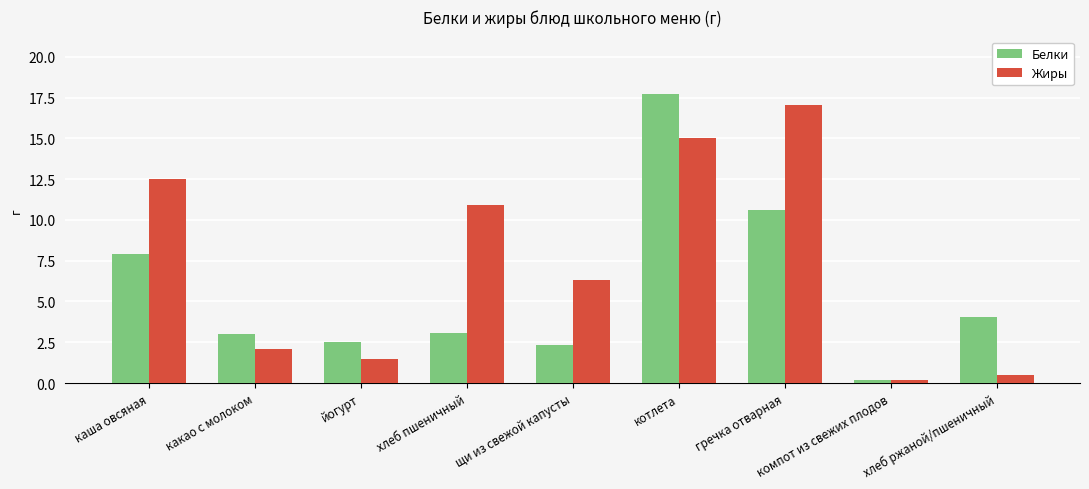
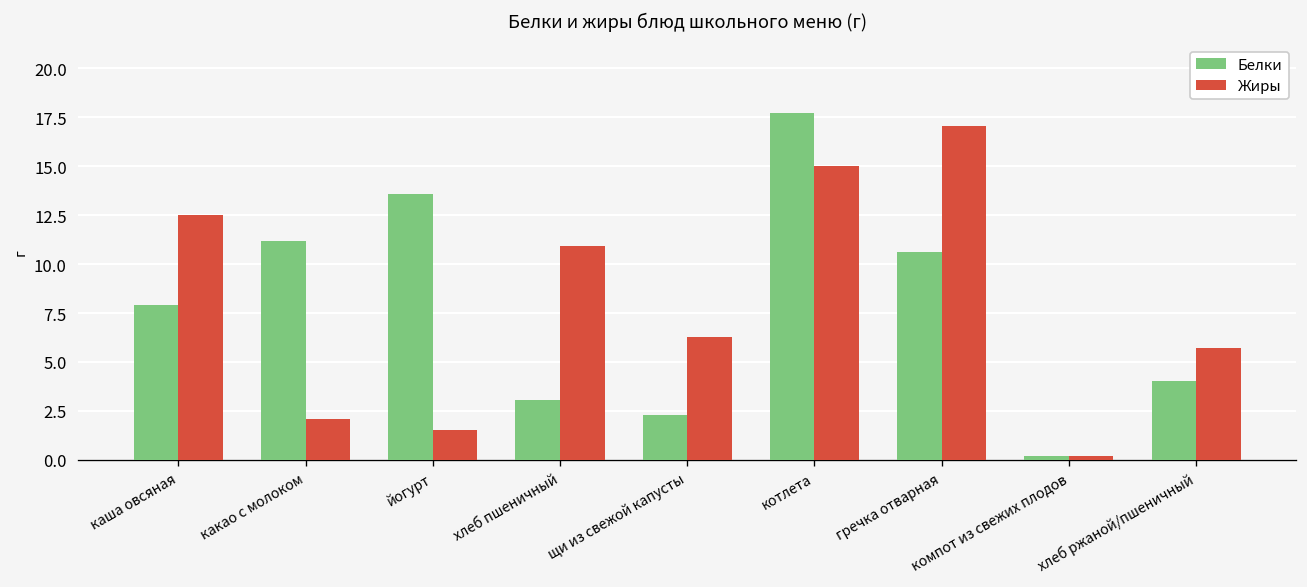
  {
    "Белки": {
      "каша овсяная": 7.9,
-     "какао с молоком": 3.0,
-     "йогурт": 2.5,
+     "какао с молоком": 11.2,
+     "йогурт": 13.6,
      "хлеб пшеничный": 3.0,
      "щи из свежой капусты": 2.3,
      "котлета": 17.7,
      "гречка отварная": 10.6,
      "компот из свежих плодов": 0.2,
      "хлеб ржаной/пшеничный": 4.0
    },
    "Жиры": {
      "каша овсяная": 12.5,
      "какао с молоком": 2.1,
      "йогурт": 1.5,
      "хлеб пшеничный": 10.9,
      "щи из свежой капусты": 6.3,
      "котлета": 15.0,
      "гречка отварная": 17.1,
      "компот из свежих плодов": 0.2,
-     "хлеб ржаной/пшеничный": 0.5
+     "хлеб ржаной/пшеничный": 5.7
    }
  }
